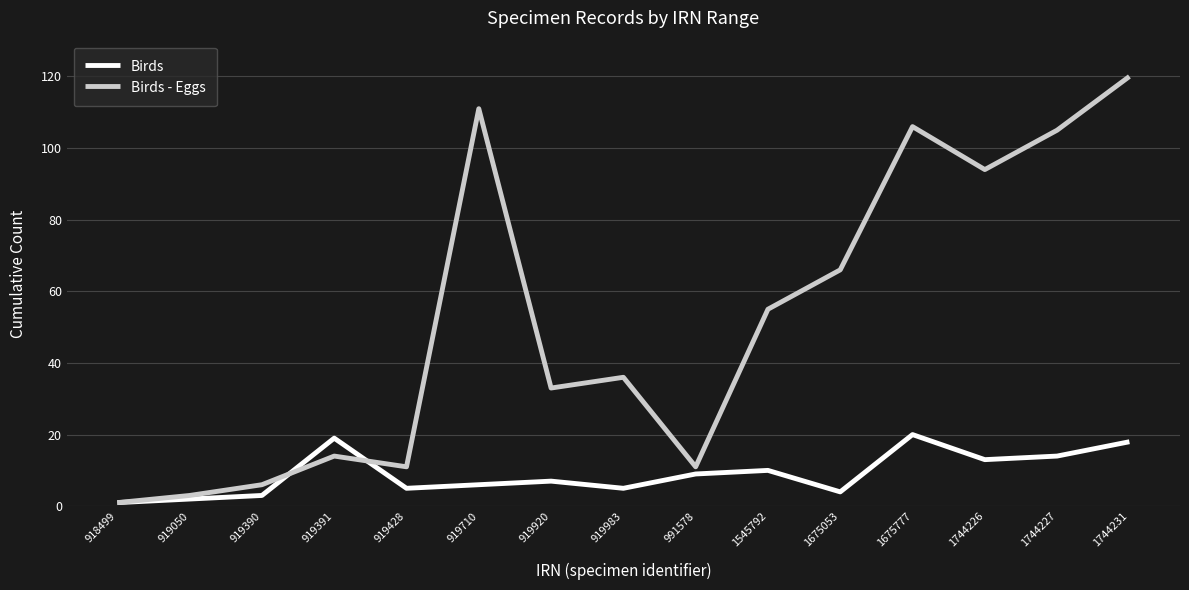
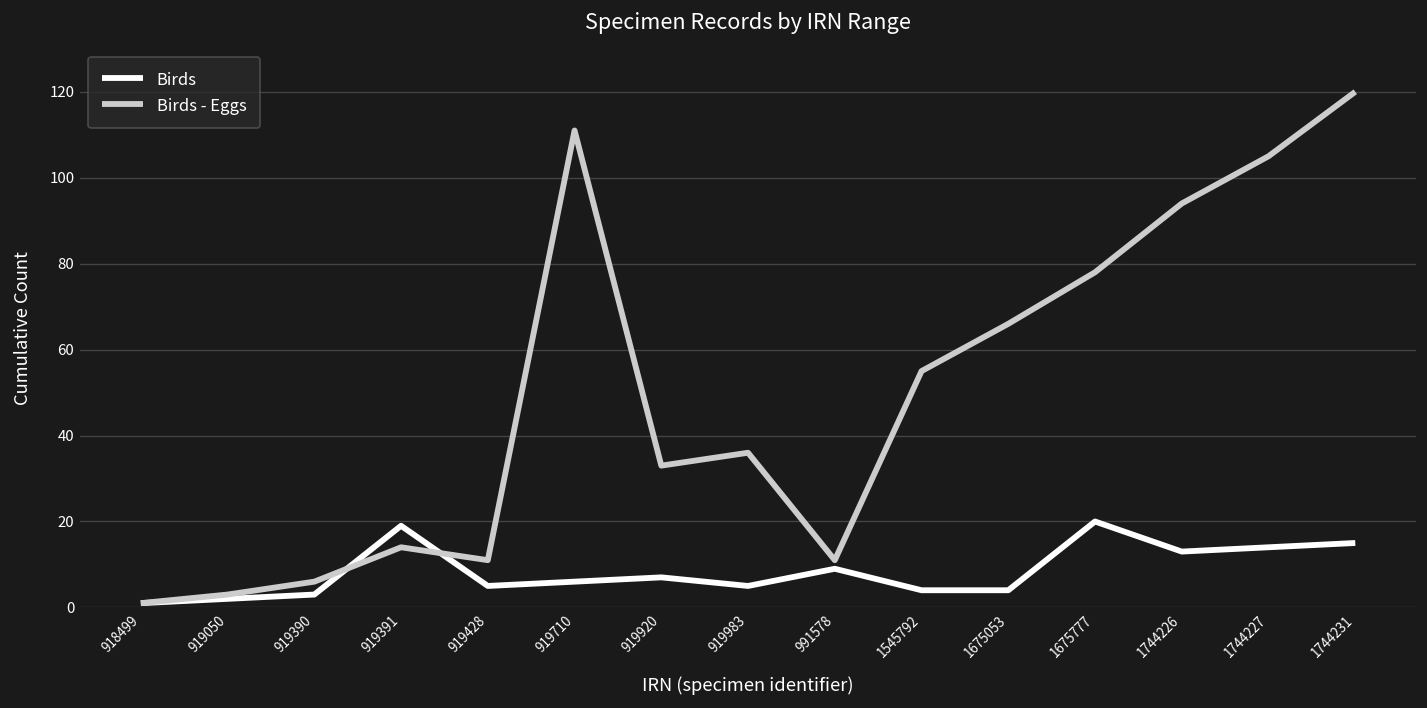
  {
    "Birds": {
      "919050": 2,
      "919390": 3,
      "919391": 19,
      "919428": 5,
      "919710": 6,
      "919920": 7,
      "919983": 5,
      "991578": 9,
-     "1545792": 10,
+     "1545792": 4,
      "1675053": 4,
      "1675777": 20,
      "1744226": 13,
      "1744227": 14,
-     "1744231": 18
+     "1744231": 15
    },
    "Birds - Eggs": {
      "919050": 3,
      "919390": 6,
      "919391": 14,
      "919428": 11,
      "919710": 111,
      "919920": 33,
      "919983": 36,
      "991578": 11,
      "1545792": 55,
      "1675053": 66,
-     "1675777": 106,
+     "1675777": 78,
      "1744226": 94,
      "1744227": 105,
      "1744231": 120
    }
  }
